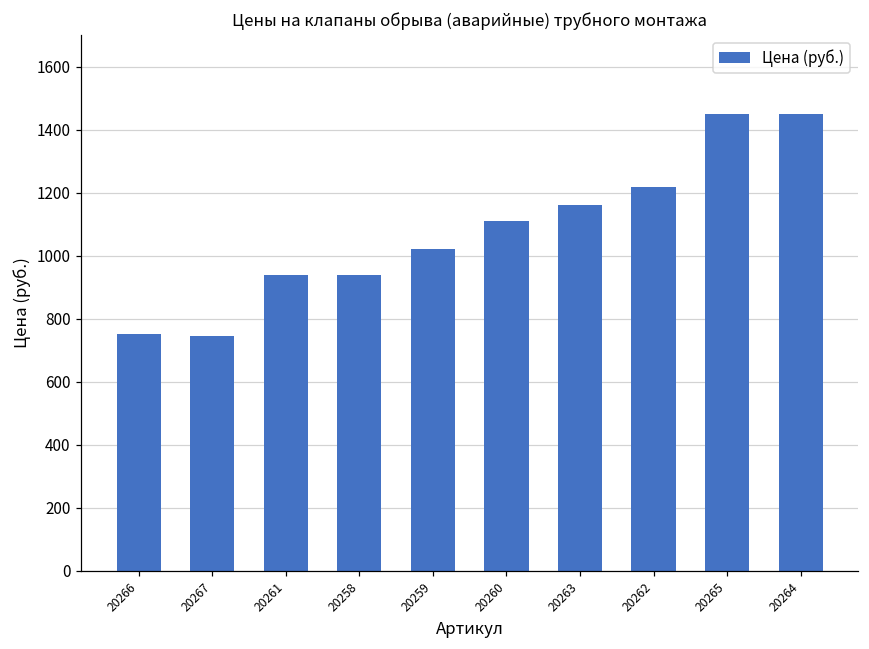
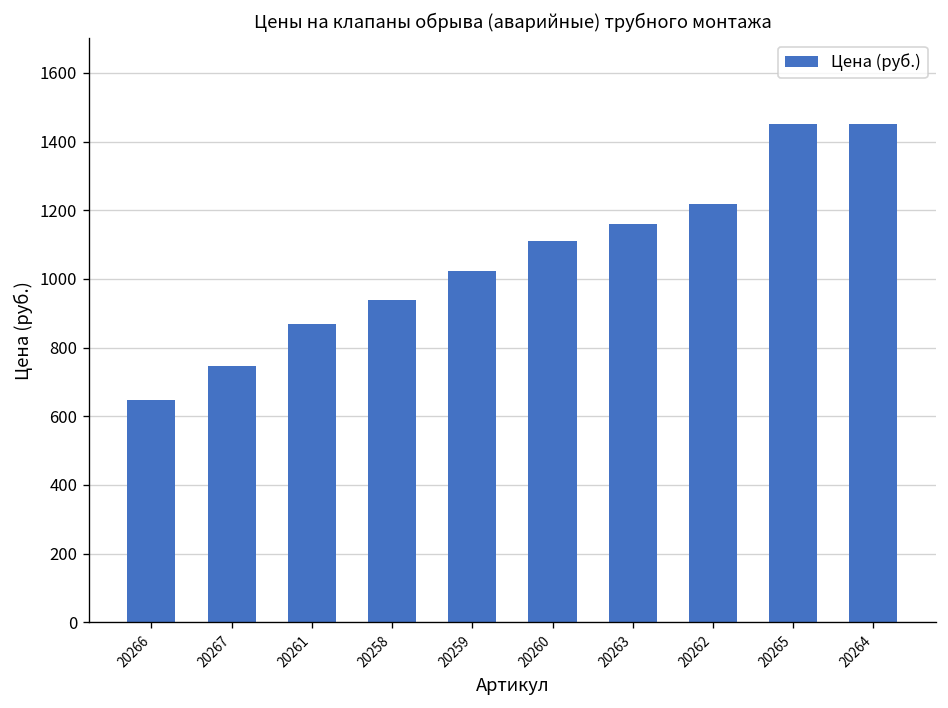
  {
-   "20266": 750,
+   "20266": 650,
    "20267": 750,
-   "20261": 940,
+   "20261": 870,
    "20258": 940,
    "20259": 1020,
    "20260": 1110,
    "20263": 1160,
    "20262": 1220,
    "20265": 1450,
    "20264": 1450
  }
